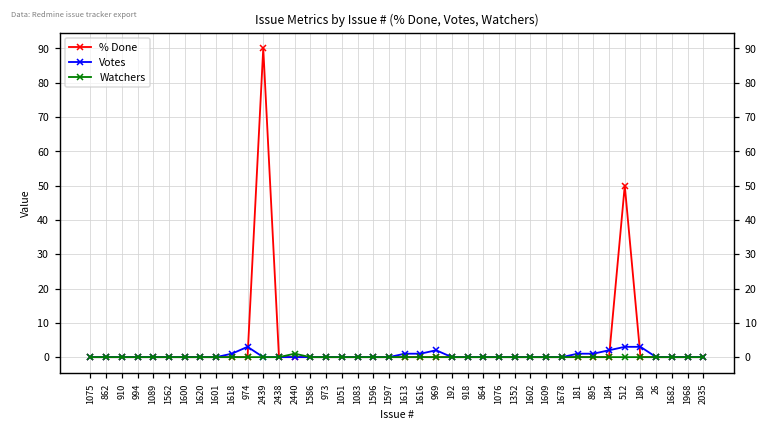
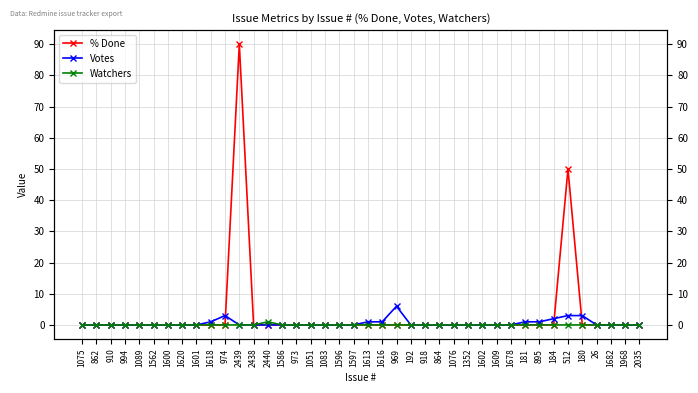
  {
    "% Done": {
      "2439": 90,
      "512": 50
    },
    "Votes": {
      "1618": 1,
      "974": 3,
      "1613": 1,
      "1616": 1,
-     "969": 2,
+     "969": 6,
      "181": 1,
      "895": 1,
      "184": 2,
      "512": 3,
      "180": 3
    },
    "Watchers": {
      "2440": 1,
      "512": 0
    }
  }
